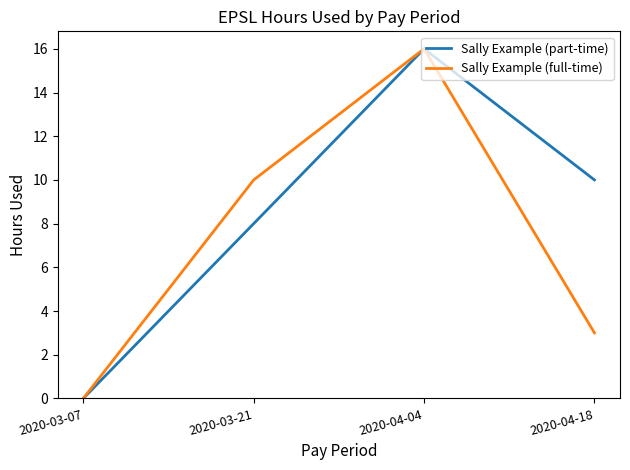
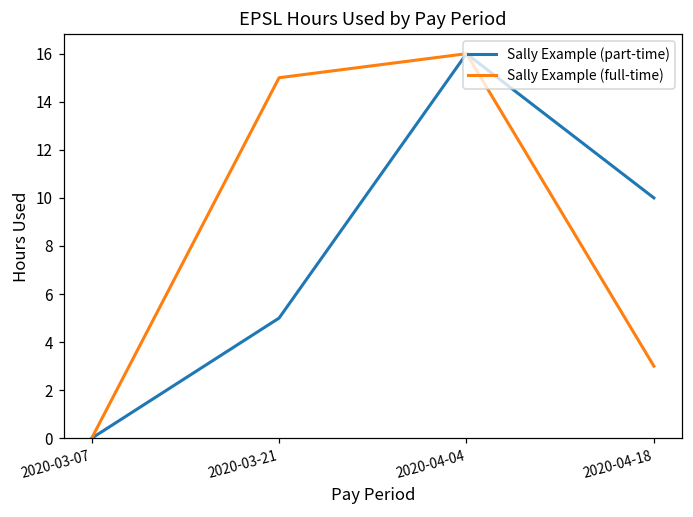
  {
    "Sally Example (part-time)": {
-     "2020-03-21": 8,
+     "2020-03-21": 5,
      "2020-04-18": 10
    },
    "Sally Example (full-time)": {
-     "2020-03-21": 10,
+     "2020-03-21": 15,
      "2020-04-18": 3
    }
  }
